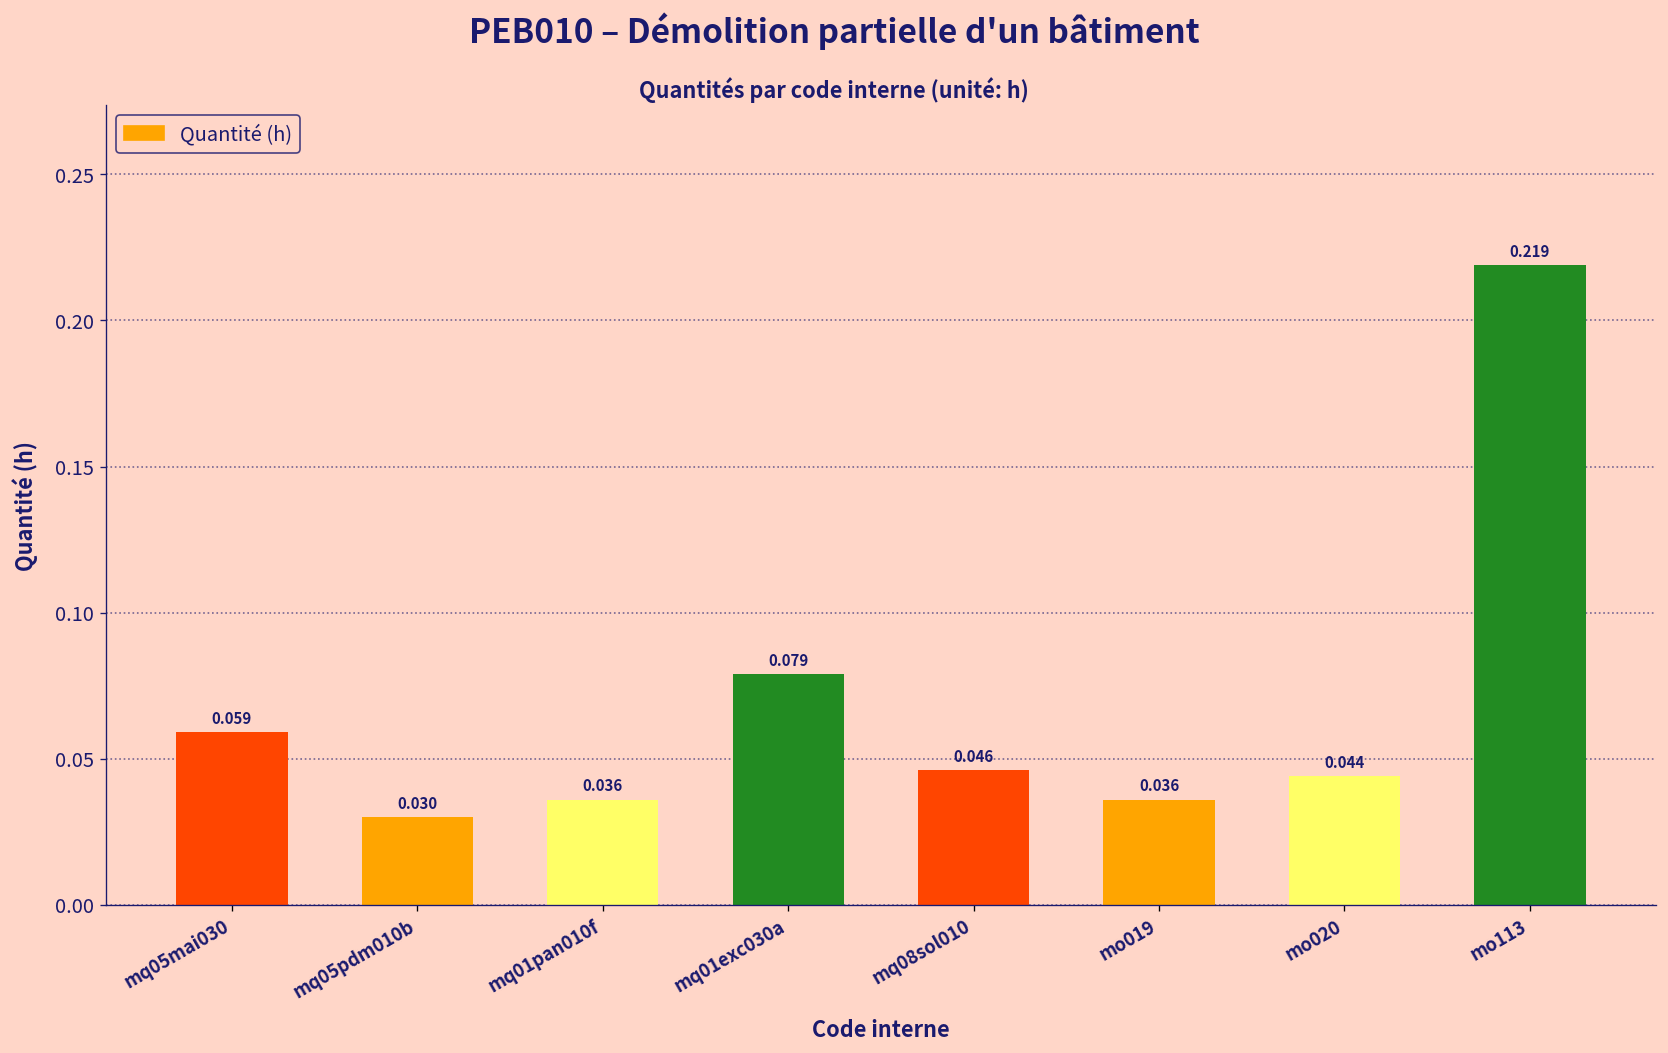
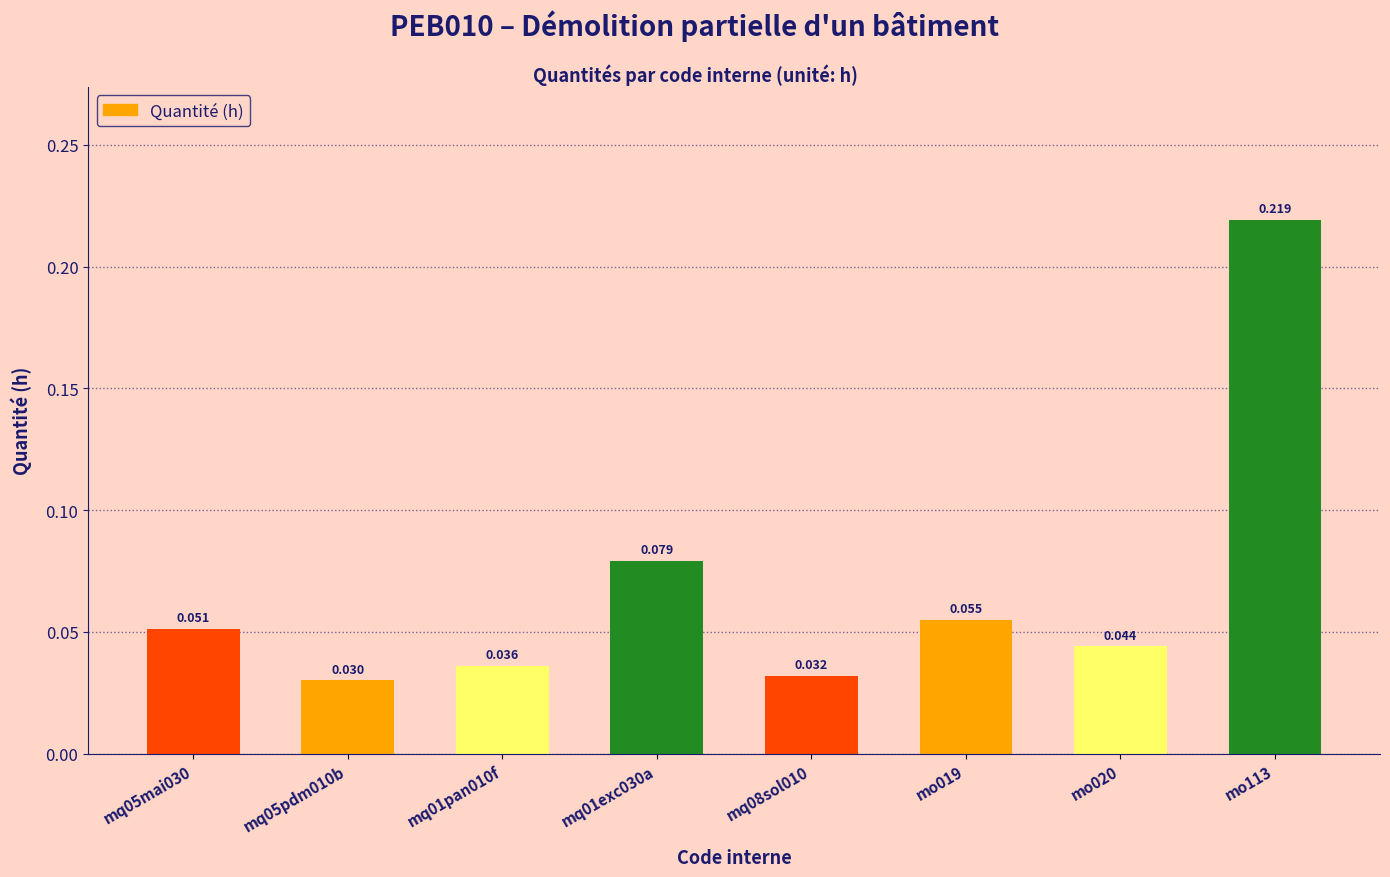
  {
-   "mq05mai030": 0.059,
+   "mq05mai030": 0.051,
    "mq05pdm010b": 0.030,
    "mq01pan010f": 0.036,
    "mq01exc030a": 0.079,
-   "mq08sol010": 0.046,
-   "mo019": 0.036,
+   "mq08sol010": 0.032,
+   "mo019": 0.055,
    "mo020": 0.044,
    "mo113": 0.219
  }
